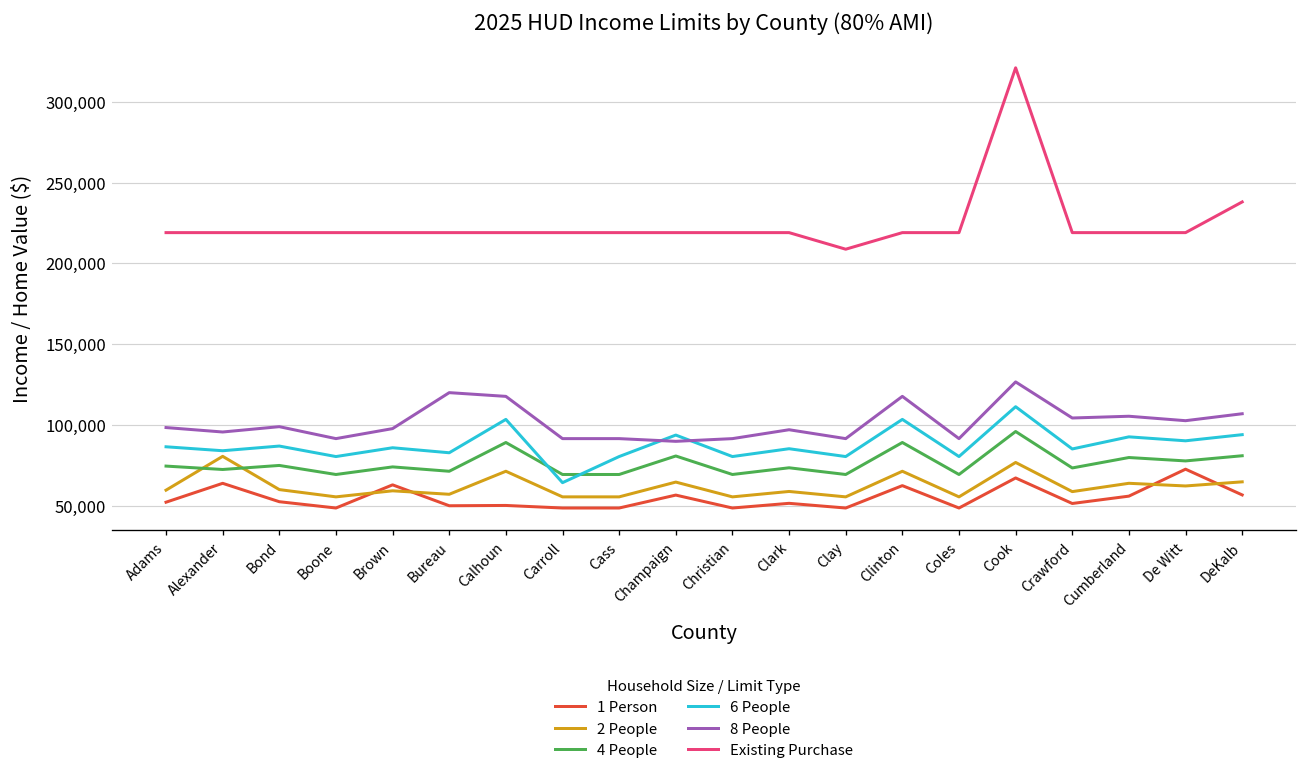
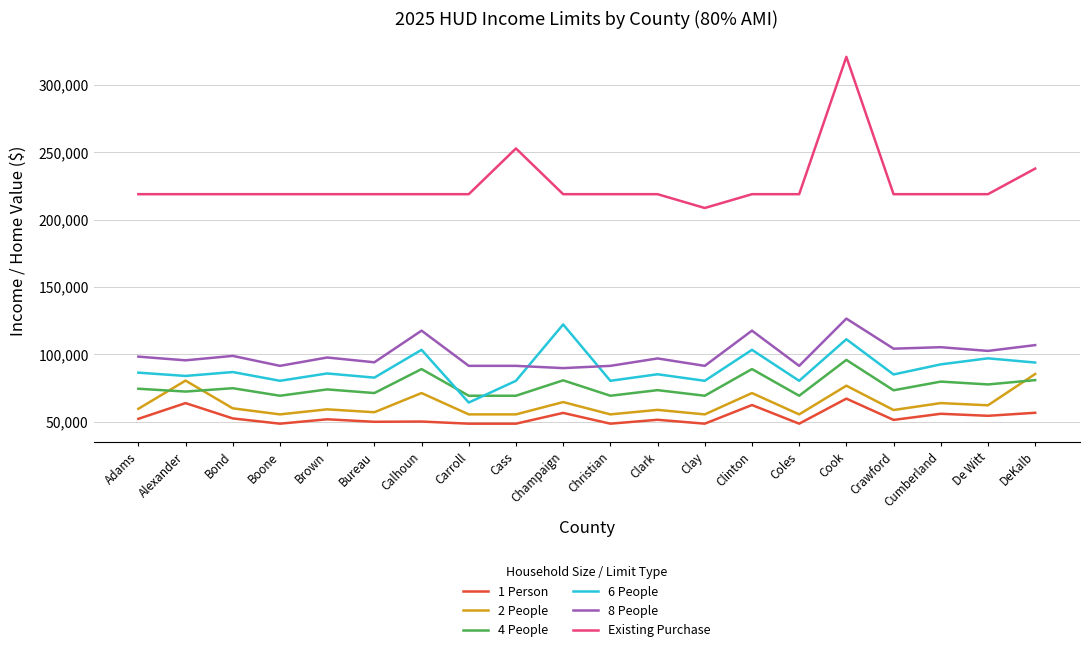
  {
    "1 Person": {
      "Adams": "52,000",
      "Alexander": "64,000",
      "Bond": "52,000",
      "Boone": "49,000",
-     "Brown": "63,000",
+     "Brown": "52,000",
      "Bureau": "50,000",
      "Calhoun": "50,000",
      "Carroll": "49,000",
      "Cass": "49,000",
      "Champaign": "57,000",
      "Christian": "49,000",
      "Clark": "51,000",
      "Clay": "49,000",
      "Clinton": "62,000",
      "Coles": "49,000",
      "Cook": "67,000",
      "Crawford": "51,000",
      "Cumberland": "56,000",
-     "De Witt": "73,000",
+     "De Witt": "54,000",
      "DeKalb": "57,000"
    },
    "2 People": {
      "Adams": "60,000",
      "Alexander": "81,000",
      "Bond": "60,000",
      "Boone": "55,000",
      "Brown": "59,000",
      "Bureau": "57,000",
      "Calhoun": "71,000",
      "Carroll": "55,000",
      "Cass": "55,000",
      "Champaign": "65,000",
      "Christian": "55,000",
      "Clark": "59,000",
      "Clay": "55,000",
      "Clinton": "71,000",
      "Coles": "55,000",
      "Cook": "77,000",
      "Crawford": "59,000",
      "Cumberland": "64,000",
      "De Witt": "62,000",
-     "DeKalb": "65,000"
+     "DeKalb": "85,000"
    },
    "4 People": {
      "Adams": "75,000",
      "Alexander": "72,000",
      "Bond": "75,000",
      "Boone": "69,000",
      "Brown": "74,000",
      "Bureau": "71,000",
      "Calhoun": "89,000",
      "Carroll": "69,000",
      "Cass": "69,000",
      "Champaign": "81,000",
      "Christian": "69,000",
      "Clark": "73,000",
      "Clay": "69,000",
      "Clinton": "89,000",
      "Coles": "69,000",
      "Cook": "96,000",
      "Crawford": "73,000",
      "Cumberland": "80,000",
      "De Witt": "78,000",
      "DeKalb": "81,000"
    },
    "6 People": {
      "Adams": "86,000",
      "Alexander": "84,000",
      "Bond": "87,000",
      "Boone": "80,000",
      "Brown": "86,000",
      "Bureau": "83,000",
      "Calhoun": "103,000",
      "Carroll": "64,000",
      "Cass": "80,000",
-     "Champaign": "94,000",
+     "Champaign": "122,000",
      "Christian": "80,000",
      "Clark": "85,000",
      "Clay": "80,000",
      "Clinton": "103,000",
      "Coles": "80,000",
      "Cook": "111,000",
      "Crawford": "85,000",
      "Cumberland": "93,000",
-     "De Witt": "90,000",
+     "De Witt": "97,000",
      "DeKalb": "94,000"
    },
    "8 People": {
      "Adams": "98,000",
      "Alexander": "96,000",
      "Bond": "99,000",
      "Boone": "92,000",
      "Brown": "98,000",
-     "Bureau": "120,000",
+     "Bureau": "94,000",
      "Calhoun": "118,000",
      "Carroll": "92,000",
      "Cass": "92,000",
      "Champaign": "90,000",
      "Christian": "92,000",
      "Clark": "97,000",
      "Clay": "92,000",
      "Clinton": "118,000",
      "Coles": "92,000",
      "Cook": "127,000",
      "Crawford": "104,000",
      "Cumberland": "105,000",
      "De Witt": "103,000",
      "DeKalb": "107,000"
    },
    "Existing Purchase": {
      "Adams": "219,000",
      "Alexander": "219,000",
      "Bond": "219,000",
      "Boone": "219,000",
      "Brown": "219,000",
      "Bureau": "219,000",
      "Calhoun": "219,000",
      "Carroll": "219,000",
-     "Cass": "219,000",
+     "Cass": "253,000",
      "Champaign": "219,000",
      "Christian": "219,000",
      "Clark": "219,000",
      "Clay": "209,000",
      "Clinton": "219,000",
      "Coles": "219,000",
      "Cook": "321,000",
      "Crawford": "219,000",
      "Cumberland": "219,000",
      "De Witt": "219,000",
      "DeKalb": "238,000"
    }
  }
